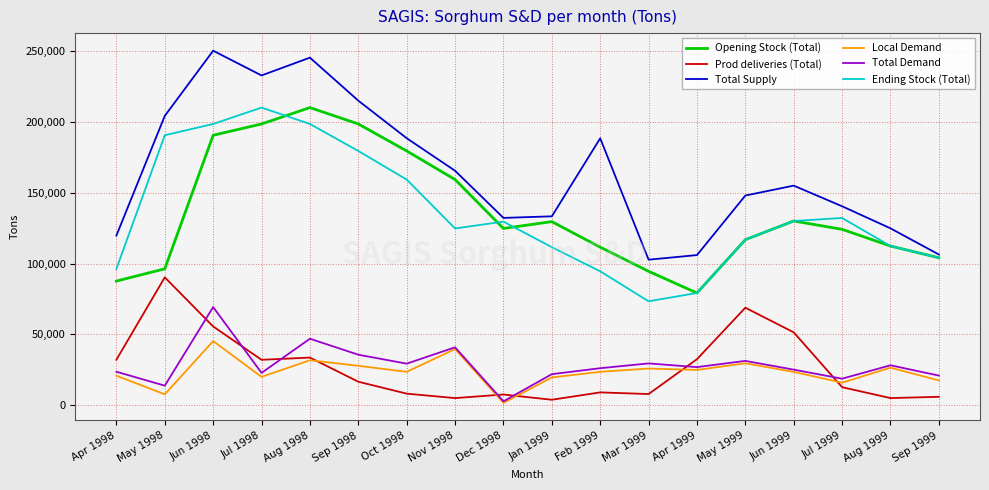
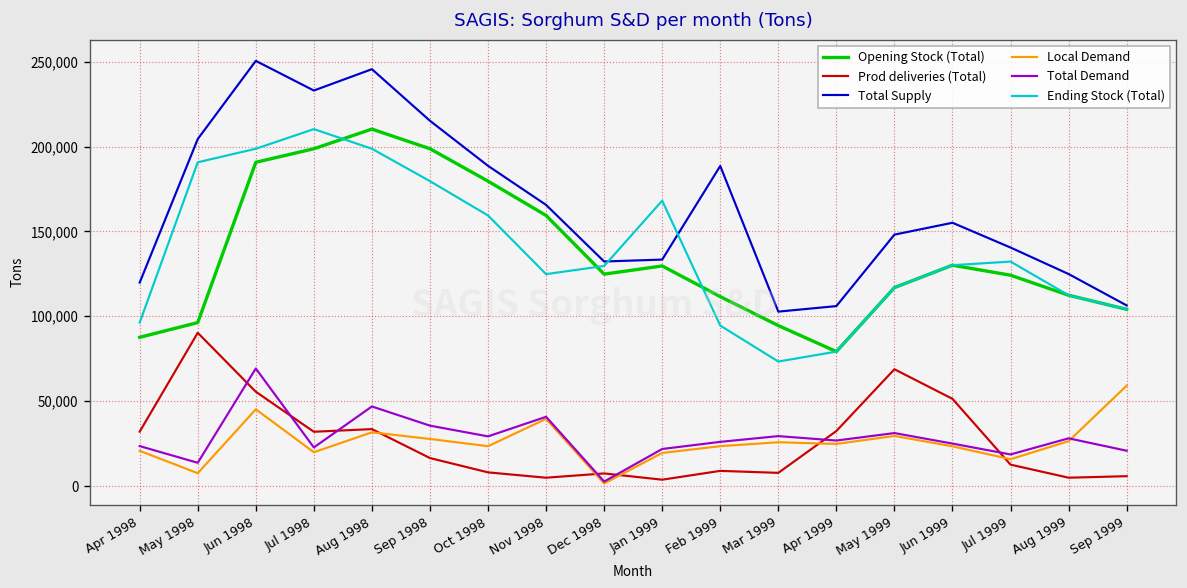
  {
    "Opening Stock (Total)": {
      "Apr 1998": "88,000",
      "May 1998": "96,000",
      "Jun 1998": "191,000",
      "Jul 1998": "199,000",
      "Aug 1998": "210,000",
      "Sep 1998": "199,000",
      "Oct 1998": "180,000",
      "Nov 1998": "159,000",
      "Dec 1998": "125,000",
      "Jan 1999": "130,000",
      "Feb 1999": "112,000",
      "Mar 1999": "95,000",
      "Jul 1999": "124,000"
    },
    "Prod deliveries (Total)": {
      "Apr 1998": "32,000",
      "May 1998": "90,000",
      "Jun 1998": "56,000",
      "Jul 1998": "32,000",
      "Aug 1998": "34,000",
      "Sep 1998": "16,000",
      "Oct 1998": "8,000",
      "Nov 1998": "5,000",
      "Dec 1998": "7,000",
      "Jan 1999": "4,000",
      "Feb 1999": "9,000",
      "Mar 1999": "8,000",
      "Apr 1999": "32,000",
      "May 1999": "69,000",
      "Jun 1999": "51,000",
      "Jul 1999": "13,000",
      "Aug 1999": "5,000",
      "Sep 1999": "6,000"
    },
    "Total Supply": {
      "Apr 1998": "120,000",
      "May 1998": "204,000",
      "Jun 1998": "250,000",
      "Jul 1998": "233,000",
      "Aug 1998": "246,000",
      "Sep 1998": "215,000",
      "Oct 1998": "189,000",
      "Nov 1998": "166,000",
      "Dec 1998": "132,000",
      "Jan 1999": "133,000",
      "Feb 1999": "189,000",
      "Mar 1999": "103,000",
      "Apr 1999": "106,000",
      "May 1999": "148,000",
      "Jun 1999": "155,000",
      "Jul 1999": "141,000",
      "Aug 1999": "125,000",
      "Sep 1999": "106,000"
    },
    "Local Demand": {
      "Apr 1998": "21,000",
      "May 1998": "8,000",
      "Jun 1998": "45,000",
      "Jul 1998": "20,000",
      "Aug 1998": "32,000",
      "Sep 1998": "28,000",
      "Oct 1998": "23,000",
      "Jan 1999": "19,000",
      "Feb 1999": "23,000",
      "Mar 1999": "26,000",
      "Apr 1999": "25,000",
      "Jul 1999": "16,000",
-     "Sep 1999": "17,000"
+     "Sep 1999": "59,000"
    },
    "Total Demand": {
      "Apr 1998": "24,000",
      "May 1998": "14,000",
      "Jun 1998": "69,000",
      "Jul 1998": "23,000",
      "Aug 1998": "47,000",
      "Sep 1998": "36,000",
      "Oct 1998": "29,000",
      "Jan 1999": "22,000",
      "Feb 1999": "26,000",
      "Mar 1999": "29,000",
      "Apr 1999": "27,000",
      "Jul 1999": "19,000",
      "Sep 1999": "21,000"
    },
    "Ending Stock (Total)": {
      "Apr 1998": "96,000",
      "May 1998": "191,000",
      "Jun 1998": "199,000",
      "Jul 1998": "210,000",
      "Aug 1998": "199,000",
      "Sep 1998": "180,000",
      "Oct 1998": "159,000",
      "Nov 1998": "125,000",
      "Dec 1998": "130,000",
-     "Jan 1999": "112,000",
+     "Jan 1999": "168,000",
      "Feb 1999": "95,000",
      "Mar 1999": "73,000",
      "Jul 1999": "132,000"
    }
  }
